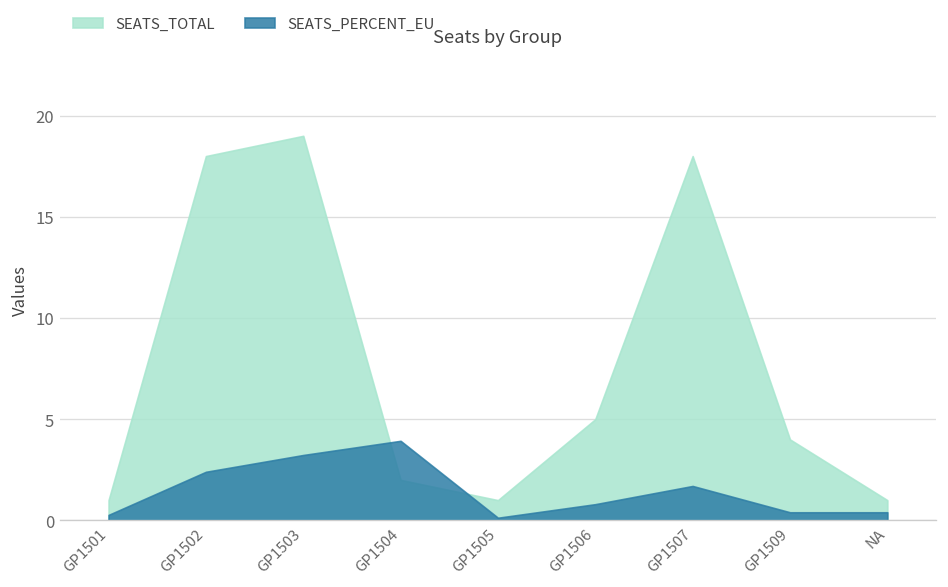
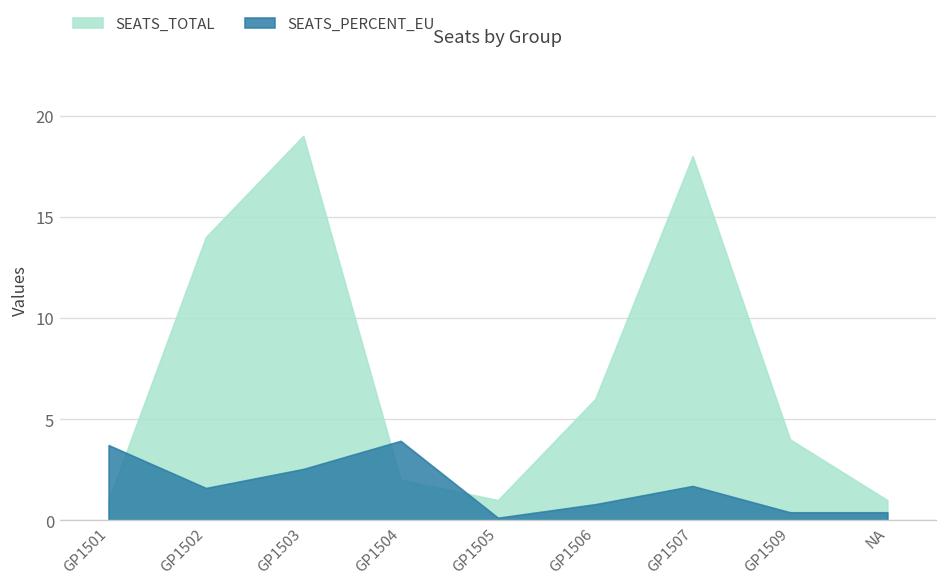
  {
    "SEATS_TOTAL": {
      "GP1501": 1,
-     "GP1502": 18,
+     "GP1502": 14,
      "GP1503": 19,
      "GP1504": 2,
      "GP1505": 1,
-     "GP1506": 5,
+     "GP1506": 6,
      "GP1507": 18,
      "GP1509": 4,
      "NA": 1
    },
    "SEATS_PERCENT_EU": {
-     "GP1501": 0.3,
-     "GP1502": 2.4,
-     "GP1503": 3.2,
+     "GP1501": 3.7,
+     "GP1502": 1.6,
+     "GP1503": 2.5,
      "GP1504": 3.9,
      "GP1506": 0.8,
      "GP1507": 1.7,
      "GP1509": 0.4,
      "NA": 0.4
    }
  }
